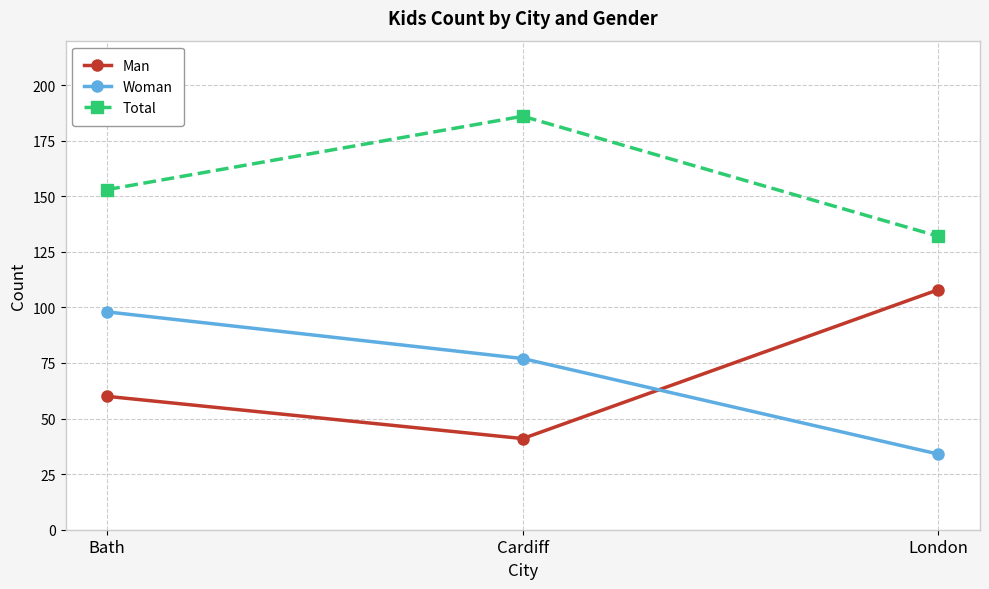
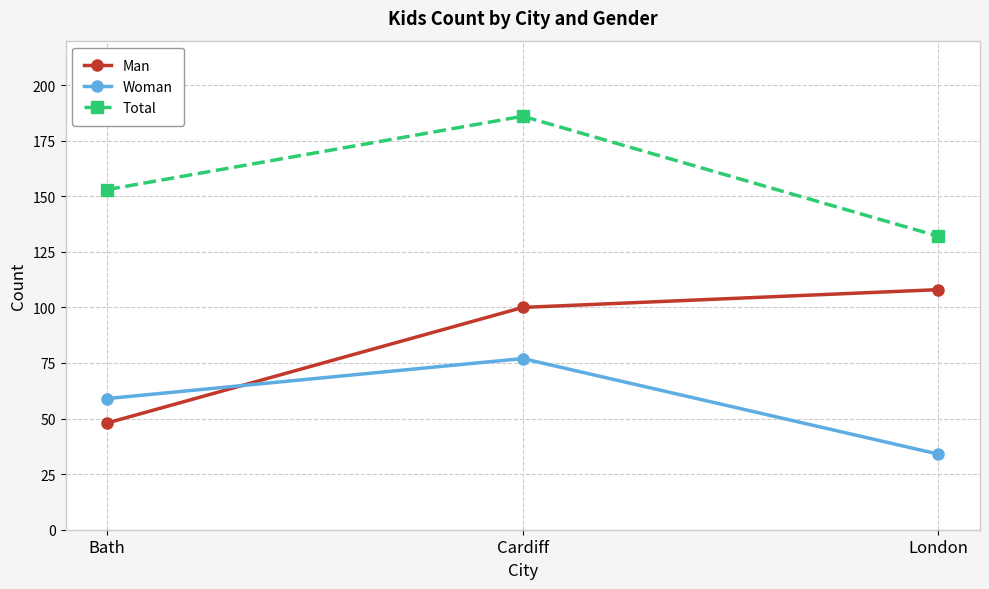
  {
    "Man": {
-     "Bath": 60,
-     "Cardiff": 41,
+     "Bath": 48,
+     "Cardiff": 100,
      "London": 108
    },
    "Woman": {
-     "Bath": 98,
+     "Bath": 59,
      "Cardiff": 77,
      "London": 34
    },
    "Total": {
      "Bath": 153,
      "Cardiff": 186,
      "London": 132
    }
  }
